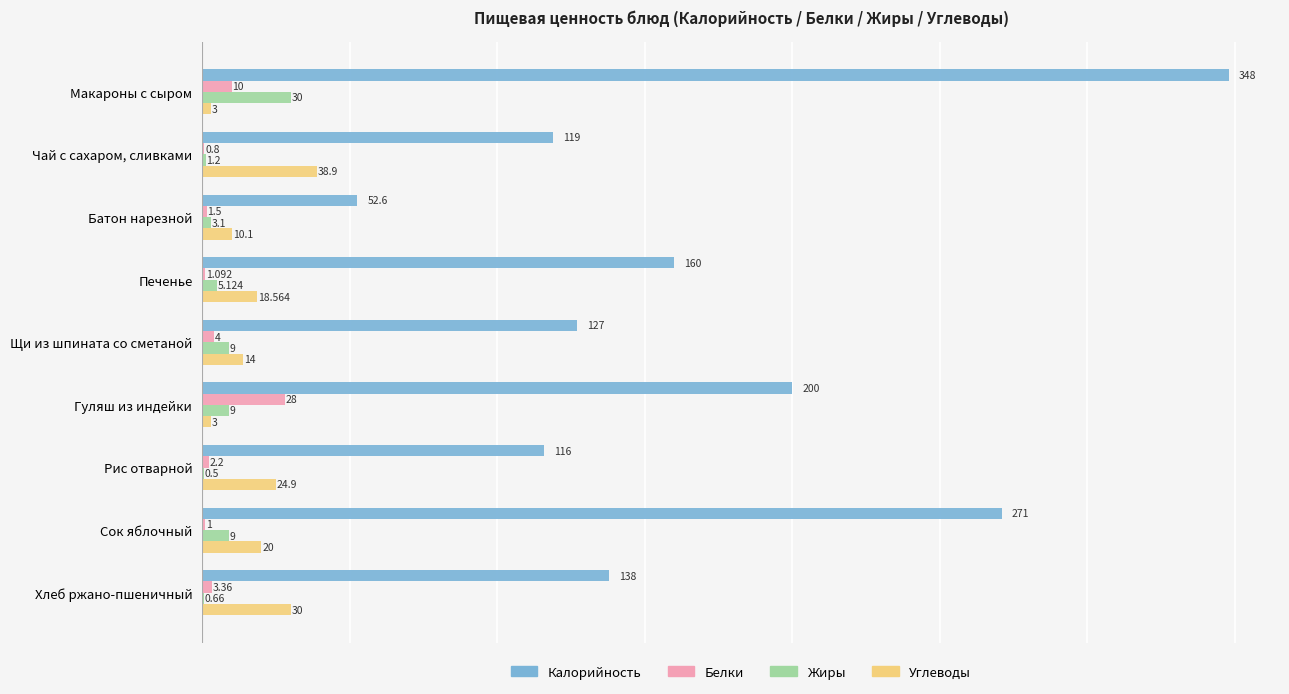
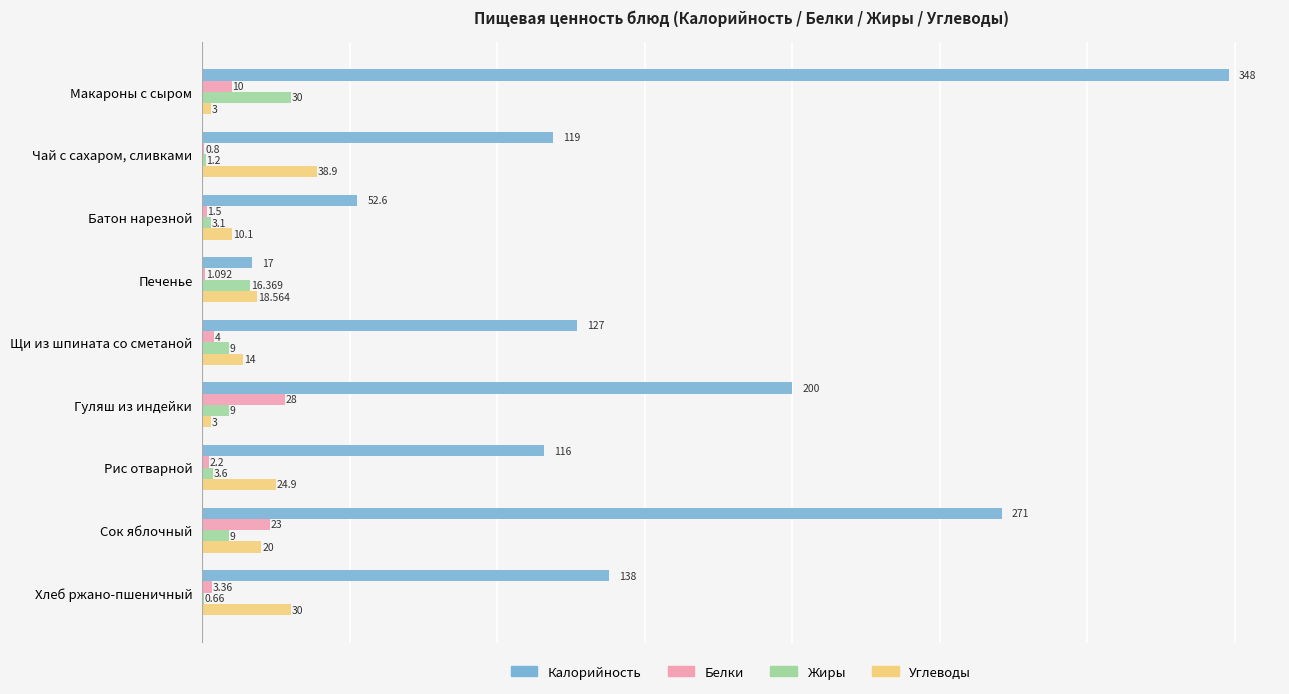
  {
    "Калорийность": {
      "Макароны с сыром": 348,
      "Чай с сахаром, сливками": 119,
      "Батон нарезной": 52.6,
-     "Печенье": 160,
+     "Печенье": 17,
      "Щи из шпината со сметаной": 127,
      "Гуляш из индейки": 200,
      "Рис отварной": 116,
      "Сок яблочный": 271,
      "Хлеб ржано-пшеничный": 138
    },
    "Белки": {
      "Макароны с сыром": 10,
      "Чай с сахаром, сливками": 0.8,
      "Батон нарезной": 1.5,
      "Печенье": 1.092,
      "Щи из шпината со сметаной": 4,
      "Гуляш из индейки": 28,
      "Рис отварной": 2.2,
-     "Сок яблочный": 1,
+     "Сок яблочный": 23,
      "Хлеб ржано-пшеничный": 3.36
    },
    "Жиры": {
      "Макароны с сыром": 30,
      "Чай с сахаром, сливками": 1.2,
      "Батон нарезной": 3.1,
-     "Печенье": 5.124,
+     "Печенье": 16.369,
      "Щи из шпината со сметаной": 9,
      "Гуляш из индейки": 9,
-     "Рис отварной": 0.5,
+     "Рис отварной": 3.6,
      "Сок яблочный": 9,
      "Хлеб ржано-пшеничный": 0.66
    },
    "Углеводы": {
      "Макароны с сыром": 3,
      "Чай с сахаром, сливками": 38.9,
      "Батон нарезной": 10.1,
      "Печенье": 18.564,
      "Щи из шпината со сметаной": 14,
      "Гуляш из индейки": 3,
      "Рис отварной": 24.9,
      "Сок яблочный": 20,
      "Хлеб ржано-пшеничный": 30
    }
  }
